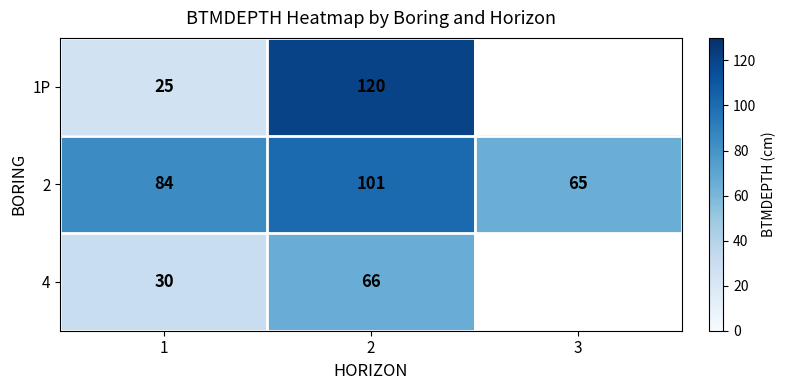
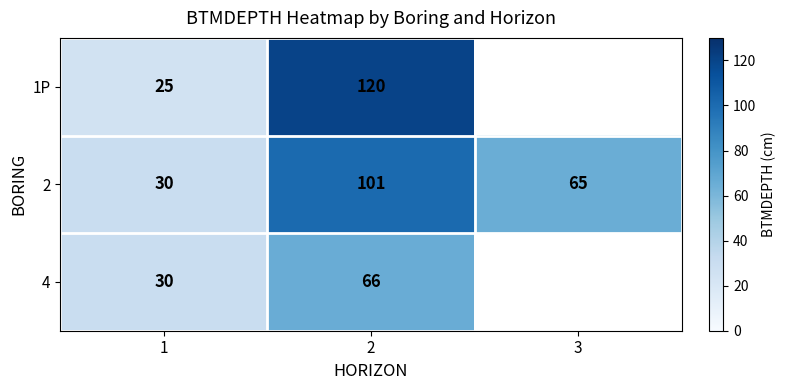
  {
    "1P": {
      "1": 25,
      "2": 120
    },
    "2": {
-     "1": 84,
+     "1": 30,
      "2": 101,
      "3": 65
    },
    "4": {
      "1": 30,
      "2": 66
    }
  }
